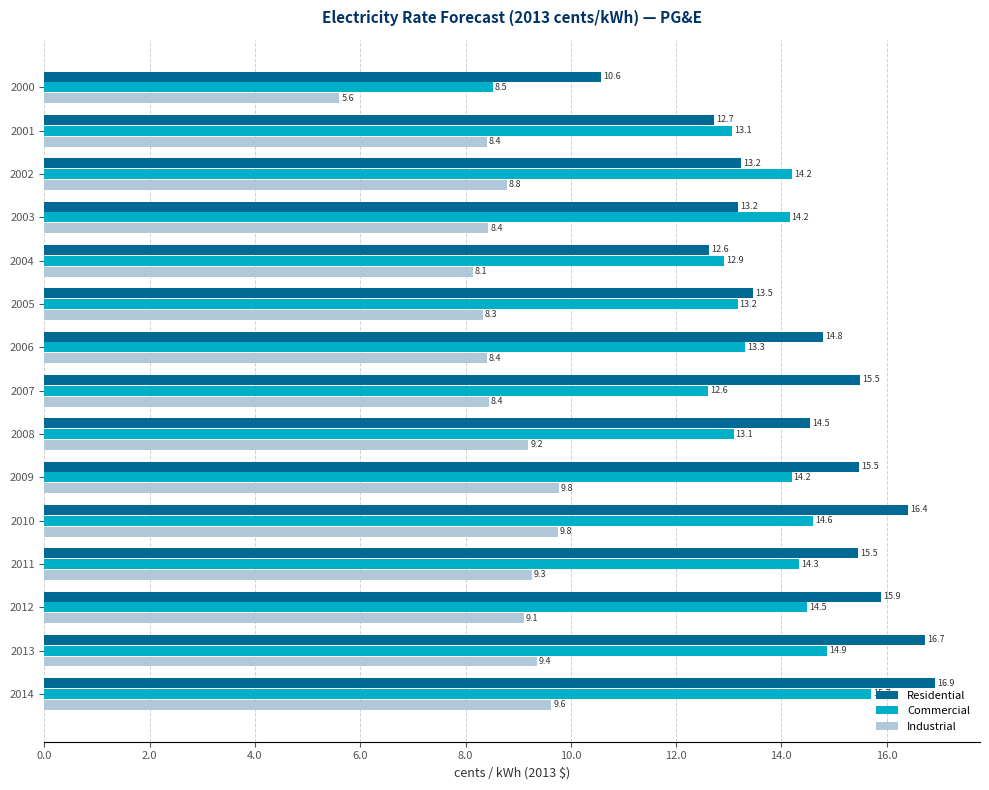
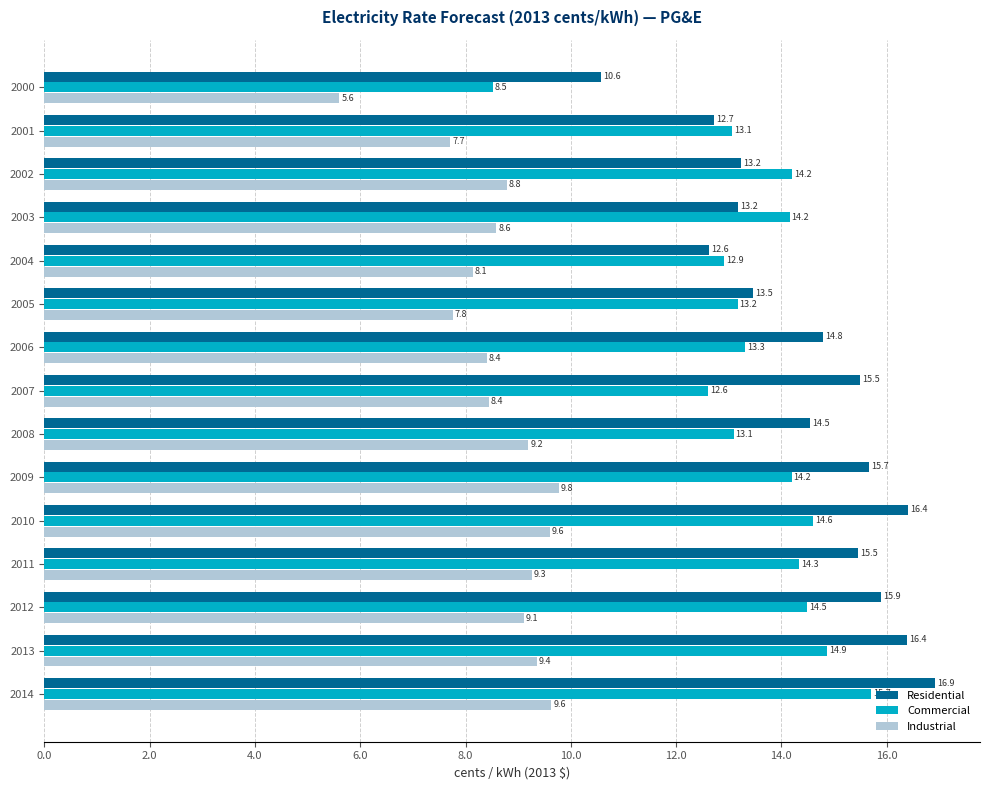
  {
    "Residential": {
      "2000": 10.6,
      "2001": 12.7,
      "2002": 13.2,
      "2003": 13.2,
      "2004": 12.6,
      "2005": 13.5,
      "2006": 14.8,
      "2007": 15.5,
      "2008": 14.5,
-     "2009": 15.5,
+     "2009": 15.7,
      "2010": 16.4,
      "2011": 15.5,
      "2012": 15.9,
-     "2013": 16.7,
+     "2013": 16.4,
      "2014": 16.9
    },
    "Commercial": {
      "2000": 8.5,
      "2001": 13.1,
      "2002": 14.2,
      "2003": 14.2,
      "2004": 12.9,
      "2005": 13.2,
      "2006": 13.3,
      "2007": 12.6,
      "2008": 13.1,
      "2009": 14.2,
      "2010": 14.6,
      "2011": 14.3,
      "2012": 14.5,
      "2013": 14.9,
      "2014": 15.7
    },
    "Industrial": {
      "2000": 5.6,
-     "2001": 8.4,
+     "2001": 7.7,
      "2002": 8.8,
-     "2003": 8.4,
+     "2003": 8.6,
      "2004": 8.1,
-     "2005": 8.3,
+     "2005": 7.8,
      "2006": 8.4,
      "2007": 8.4,
      "2008": 9.2,
      "2009": 9.8,
-     "2010": 9.8,
+     "2010": 9.6,
      "2011": 9.3,
      "2012": 9.1,
      "2013": 9.4,
      "2014": 9.6
    }
  }
